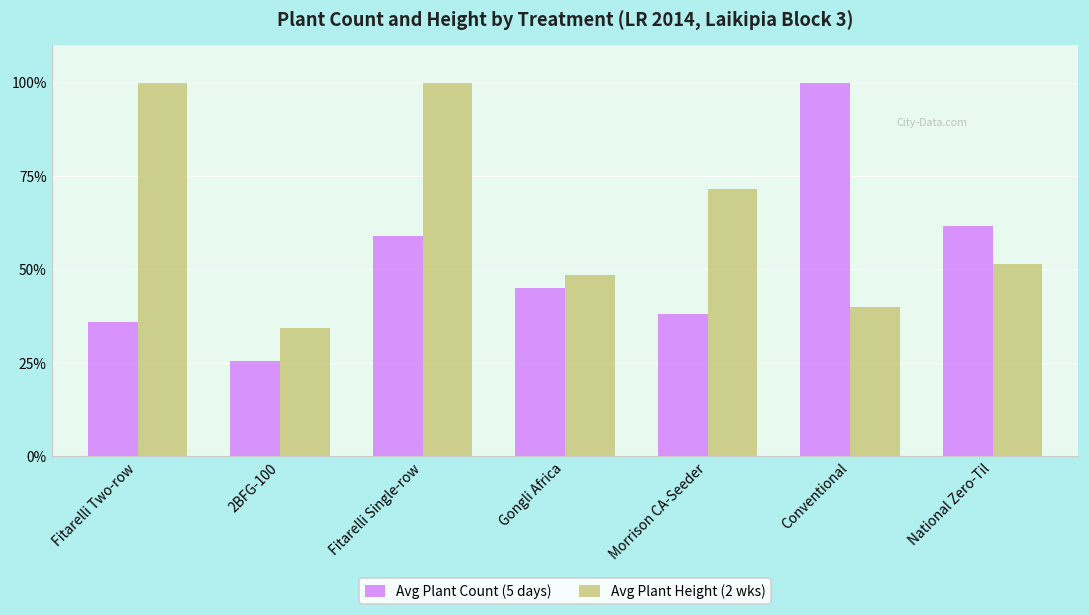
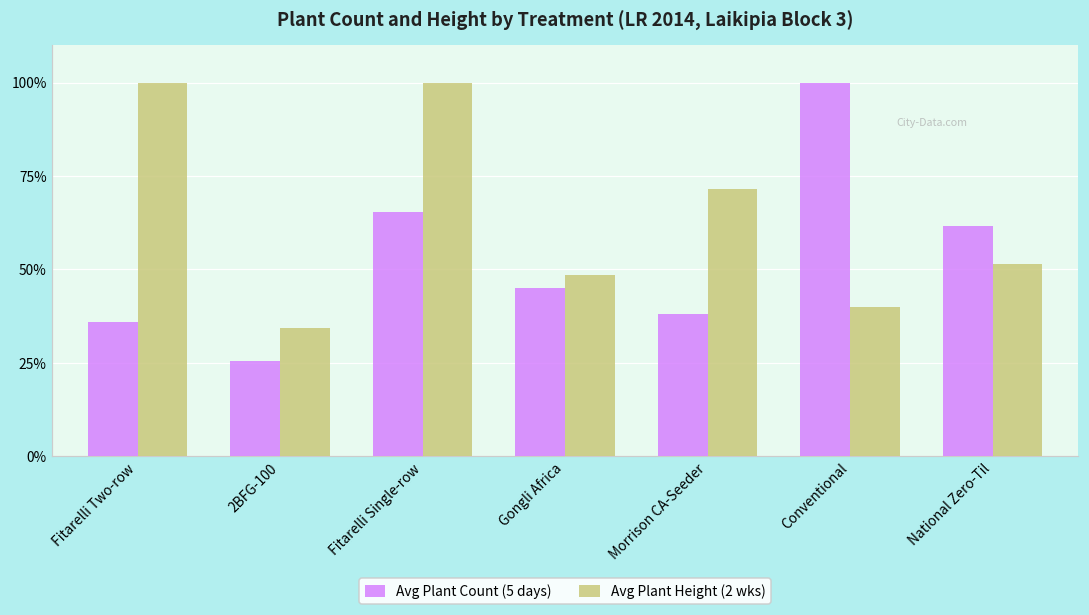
  {
    "Avg Plant Count (5 days)": {
      "Fitarelli Two-row": "36%",
      "2BFG-100": "25%",
-     "Fitarelli Single-row": "59%",
+     "Fitarelli Single-row": "65%",
      "Gongli Africa": "45%",
      "Morrison CA-Seeder": "38%",
      "Conventional": "100%",
      "National Zero-Til": "62%"
    },
    "Avg Plant Height (2 wks)": {
      "Fitarelli Two-row": "100%",
      "2BFG-100": "34%",
      "Fitarelli Single-row": "100%",
      "Gongli Africa": "49%",
      "Morrison CA-Seeder": "71%",
      "Conventional": "40%",
      "National Zero-Til": "51%"
    }
  }
